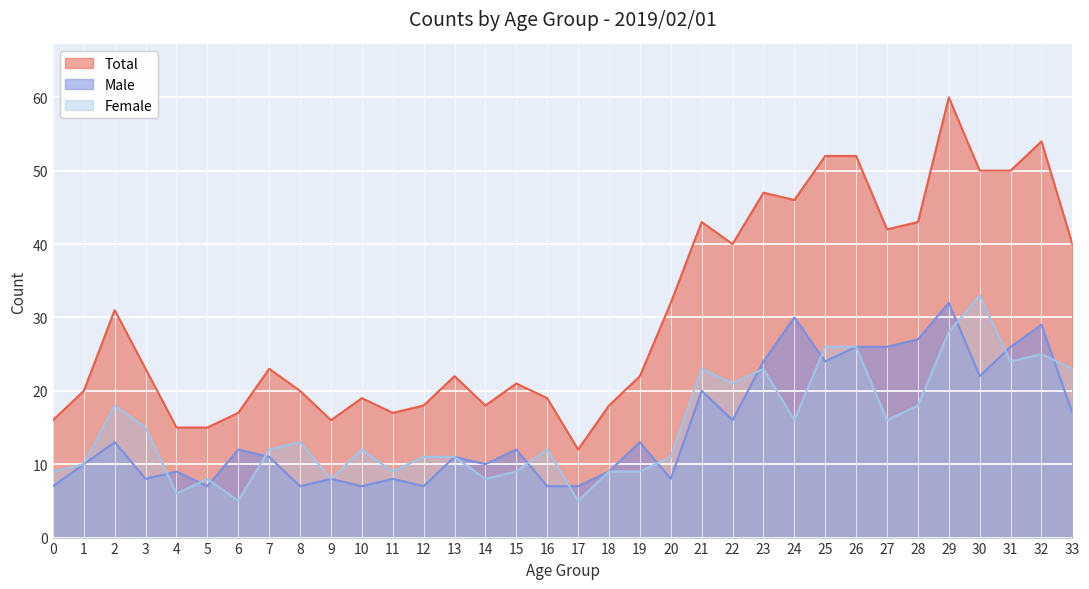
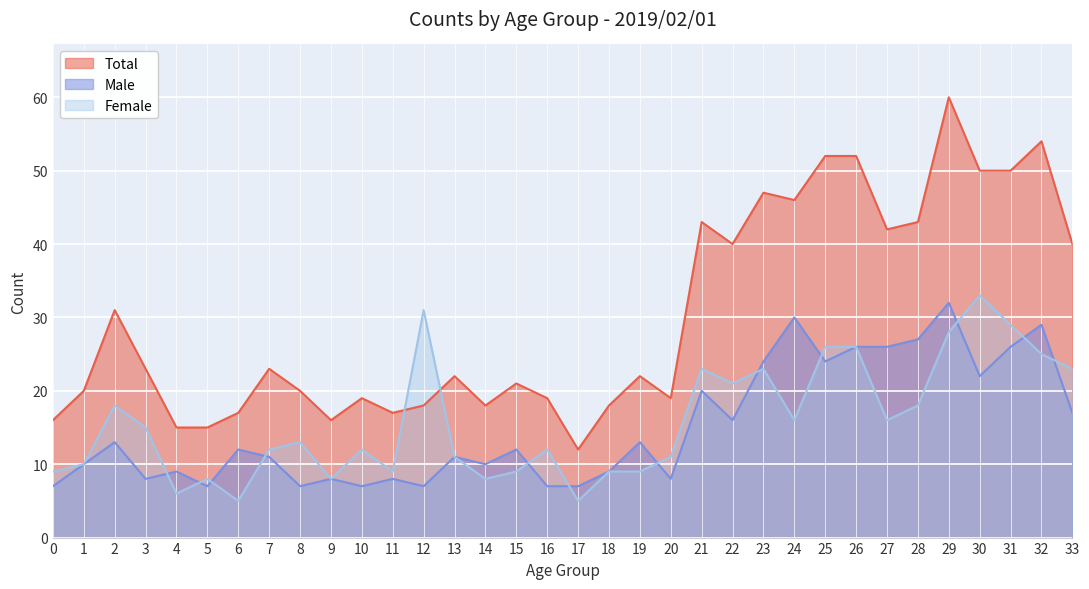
  {
    "Total": {
      "0": 16,
      "1": 20,
      "2": 31,
      "3": 23,
      "4": 15,
      "5": 15,
      "6": 17,
      "7": 23,
      "8": 20,
      "9": 16,
      "10": 19,
      "11": 17,
      "12": 18,
      "13": 22,
      "14": 18,
      "15": 21,
      "16": 19,
      "17": 12,
      "18": 18,
      "19": 22,
-     "20": 32,
+     "20": 19,
      "21": 43,
      "22": 40,
      "23": 47,
      "24": 46,
      "25": 52,
      "26": 52,
      "27": 42,
      "28": 43,
      "29": 60,
      "30": 50,
      "31": 50,
      "32": 54,
      "33": 40
    },
    "Male": {
      "0": 7,
      "2": 13,
      "3": 8,
      "4": 9,
      "5": 7,
      "6": 12,
      "7": 11,
      "8": 7,
      "10": 7,
      "11": 8,
      "12": 7,
      "14": 10,
      "15": 12,
      "16": 7,
      "17": 7,
      "19": 13,
      "20": 8,
      "21": 20,
      "22": 16,
      "23": 24,
      "24": 30,
      "25": 24,
      "27": 26,
      "28": 27,
      "29": 32,
      "30": 22,
      "31": 26,
      "32": 29,
      "33": 17
    },
    "Female": {
      "0": 9,
      "2": 18,
      "3": 15,
      "4": 6,
      "5": 8,
      "6": 5,
      "7": 12,
      "8": 13,
      "10": 12,
      "11": 9,
-     "12": 11,
+     "12": 31,
      "14": 8,
      "15": 9,
      "16": 12,
      "17": 5,
      "19": 9,
      "20": 11,
      "21": 23,
      "22": 21,
      "23": 23,
      "24": 16,
      "25": 26,
      "27": 16,
      "28": 18,
      "29": 28,
      "30": 33,
-     "31": 24,
+     "31": 29,
      "32": 25,
      "33": 23
    }
  }
